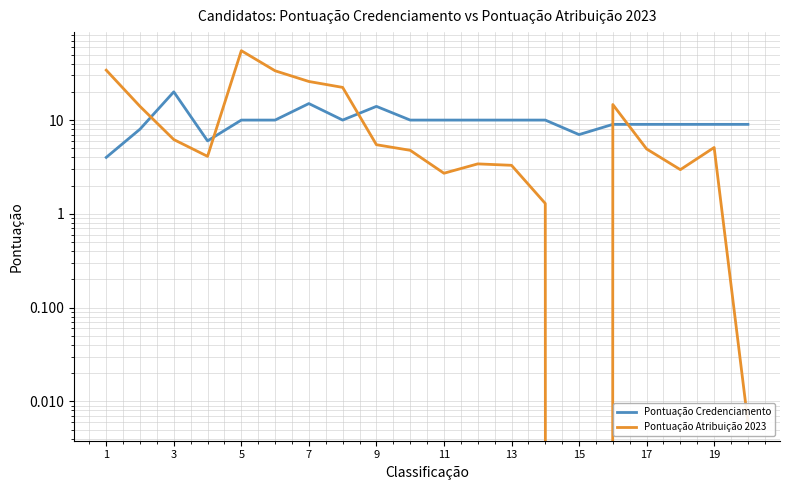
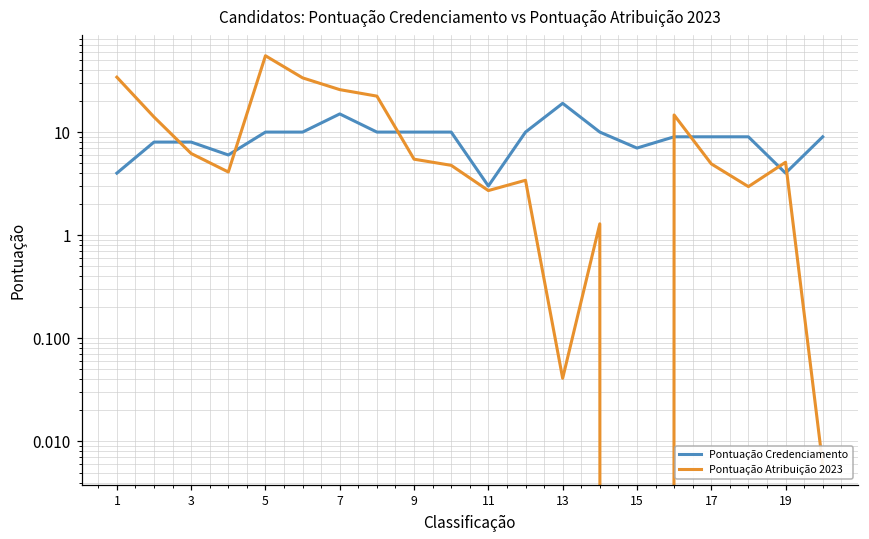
  {
    "Pontuação Credenciamento": {
      "1": 4,
-     "3": 20,
+     "3": 8,
      "5": 10,
      "7": 15,
-     "9": 14,
-     "11": 10,
-     "13": 10,
+     "9": 10,
+     "11": 3,
+     "13": 19,
      "15": 7,
      "17": 9,
-     "19": 9
+     "19": 4
    },
    "Pontuação Atribuição 2023": {
      "1": 34,
      "3": 6,
      "5": 50,
      "7": 26,
      "9": 5,
      "11": 2.7,
-     "13": 3.3,
+     "13": 0.04,
      "17": 5,
      "19": 5
    }
  }
